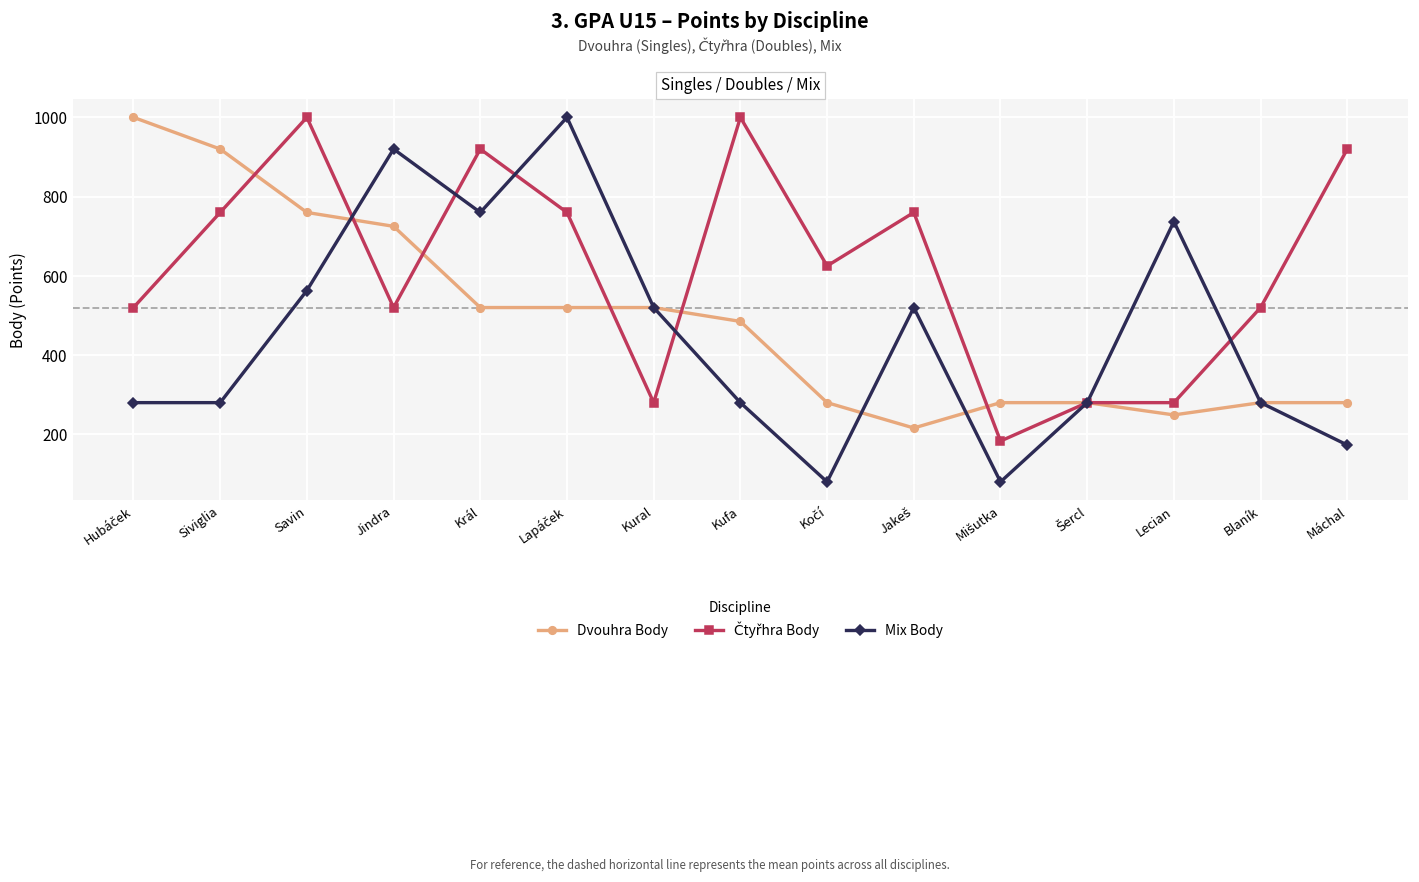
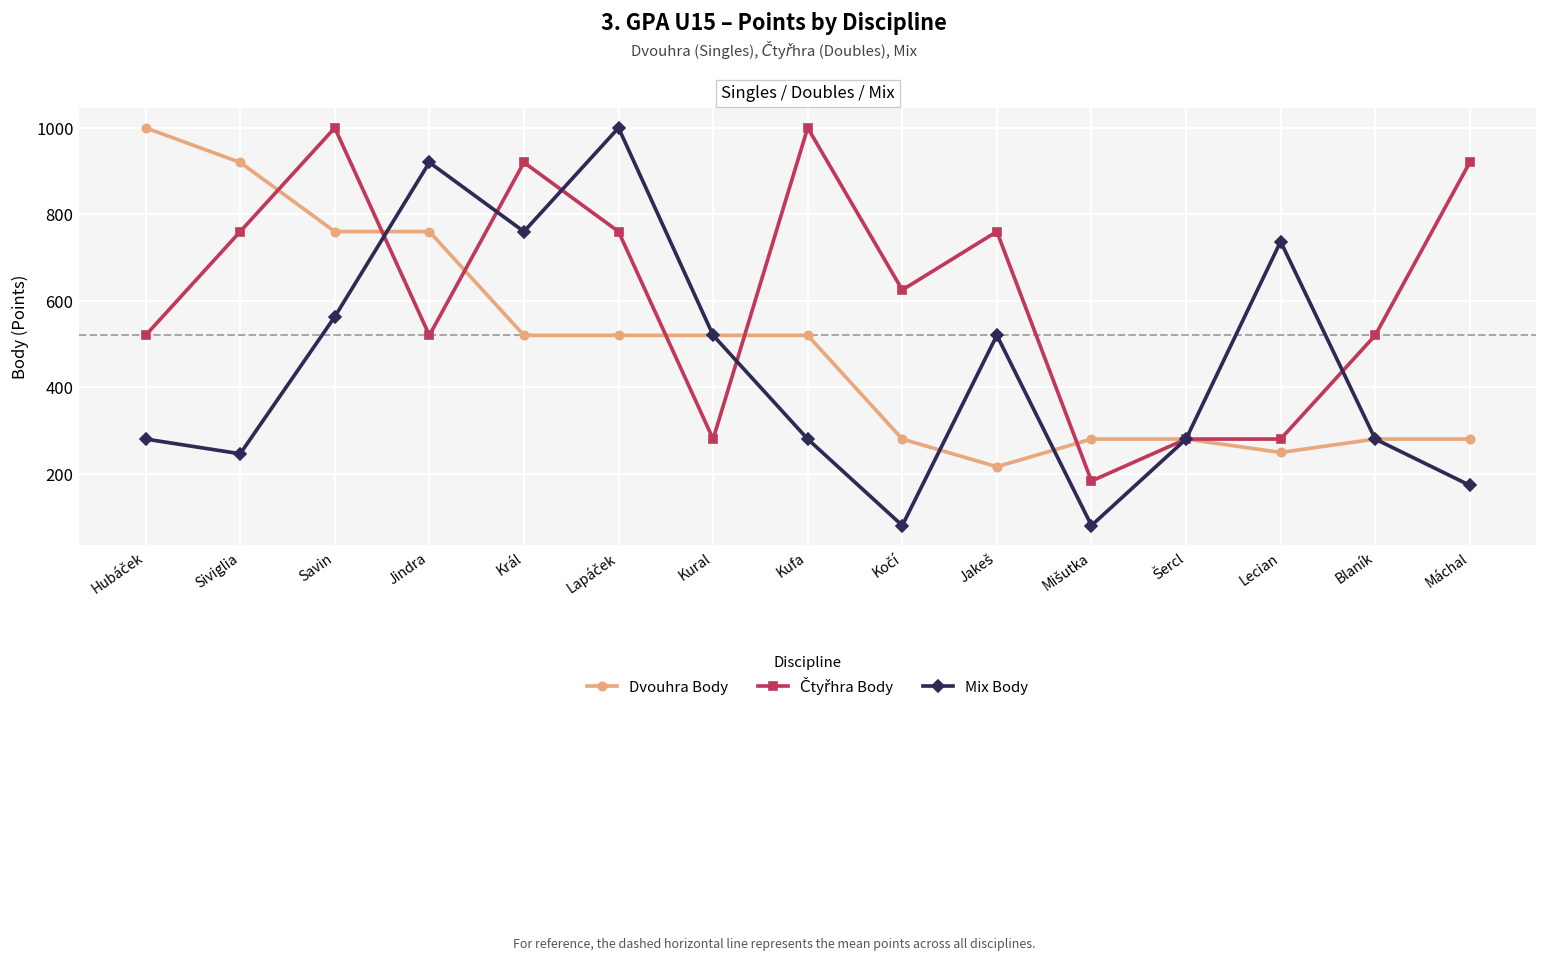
  {
    "Dvouhra Body": {
      "Hubáček": 1000,
      "Siviglia": 920,
      "Savin": 760,
-     "Jindra": 730,
+     "Jindra": 760,
      "Král": 520,
      "Lapáček": 520,
-     "Kufa": 490,
+     "Kufa": 520,
      "Kočí": 280,
      "Jakeš": 220,
      "Mišutka": 280,
      "Lecian": 250,
      "Máchal": 280
    },
    "Čtyřhra Body": {
      "Hubáček": 520,
      "Siviglia": 760,
      "Savin": 1000,
      "Jindra": 520,
      "Král": 920,
      "Lapáček": 760,
      "Kural": 280,
      "Kufa": 1000,
      "Kočí": 630,
      "Jakeš": 760,
      "Mišutka": 180,
      "Lecian": 280,
      "Blaník": 520,
      "Máchal": 920
    },
    "Mix Body": {
      "Hubáček": 280,
-     "Siviglia": 280,
+     "Siviglia": 250,
      "Savin": 560,
      "Jindra": 920,
      "Král": 760,
      "Lapáček": 1000,
      "Kufa": 280,
      "Kočí": 80,
      "Jakeš": 520,
      "Mišutka": 80,
      "Lecian": 740,
      "Máchal": 170
    }
  }
